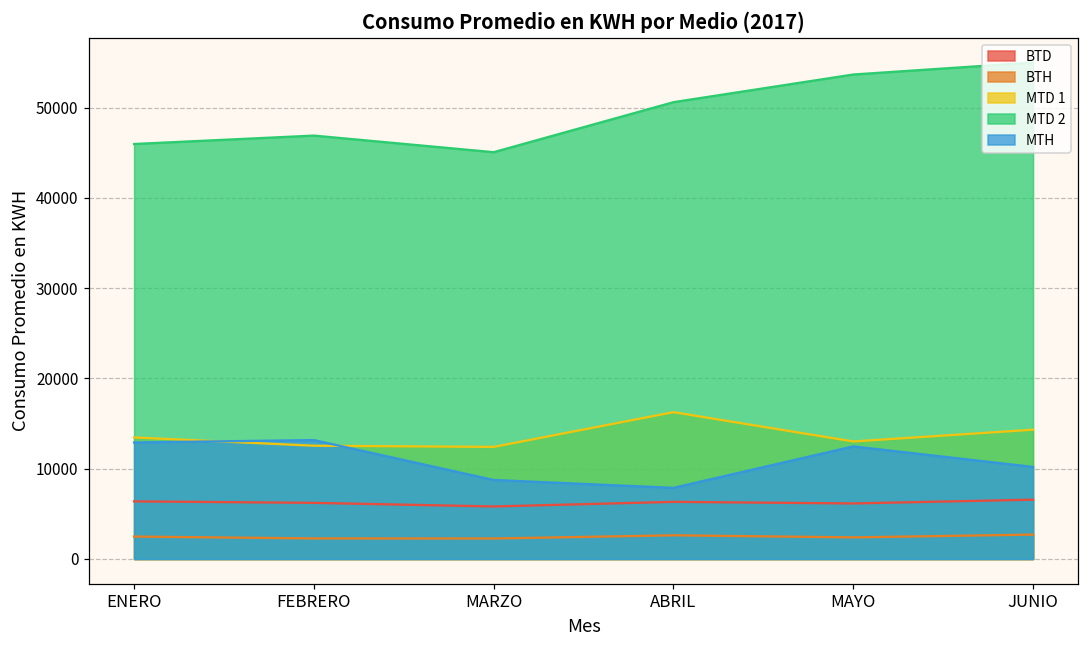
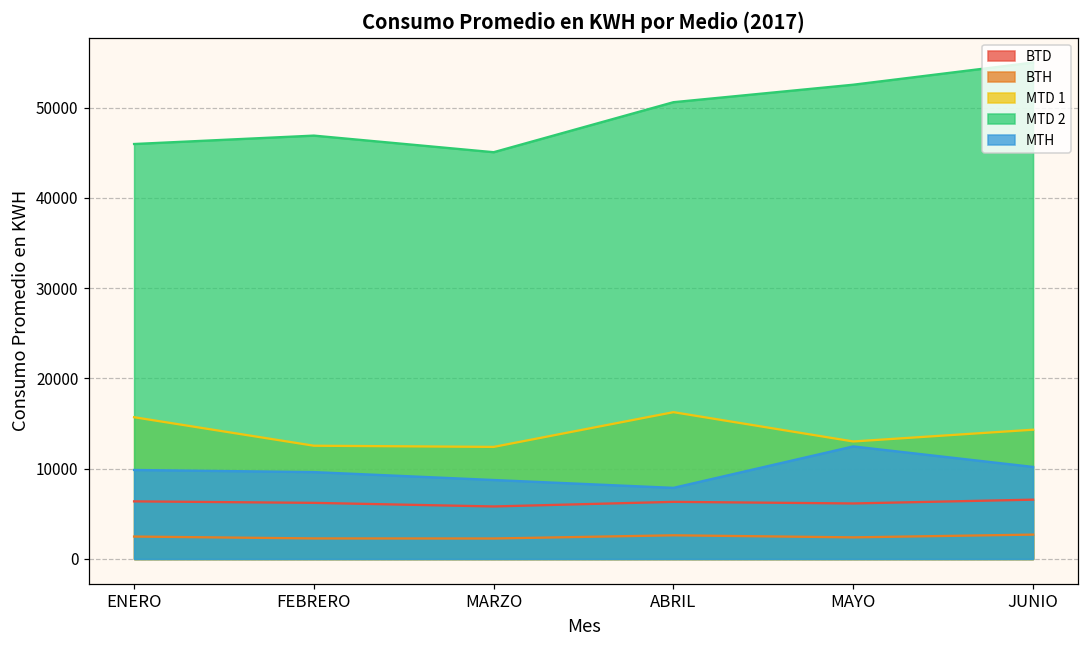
  {
    "MTD 1": {
-     "ENERO": 13000,
+     "ENERO": 16000,
      "FEBRERO": 13000,
      "MARZO": 12000,
      "ABRIL": 16000,
      "MAYO": 13000,
      "JUNIO": 14000
    },
    "MTD 2": {
      "ENERO": 46000,
      "FEBRERO": 47000,
      "MARZO": 45000,
      "ABRIL": 51000,
-     "MAYO": 54000
+     "MAYO": 53000
    },
    "MTH": {
-     "ENERO": 13000,
-     "FEBRERO": 13000,
+     "ENERO": 10000,
+     "FEBRERO": 10000,
      "MARZO": 9000,
      "ABRIL": 8000,
      "MAYO": 12000,
      "JUNIO": 10000
    }
  }
